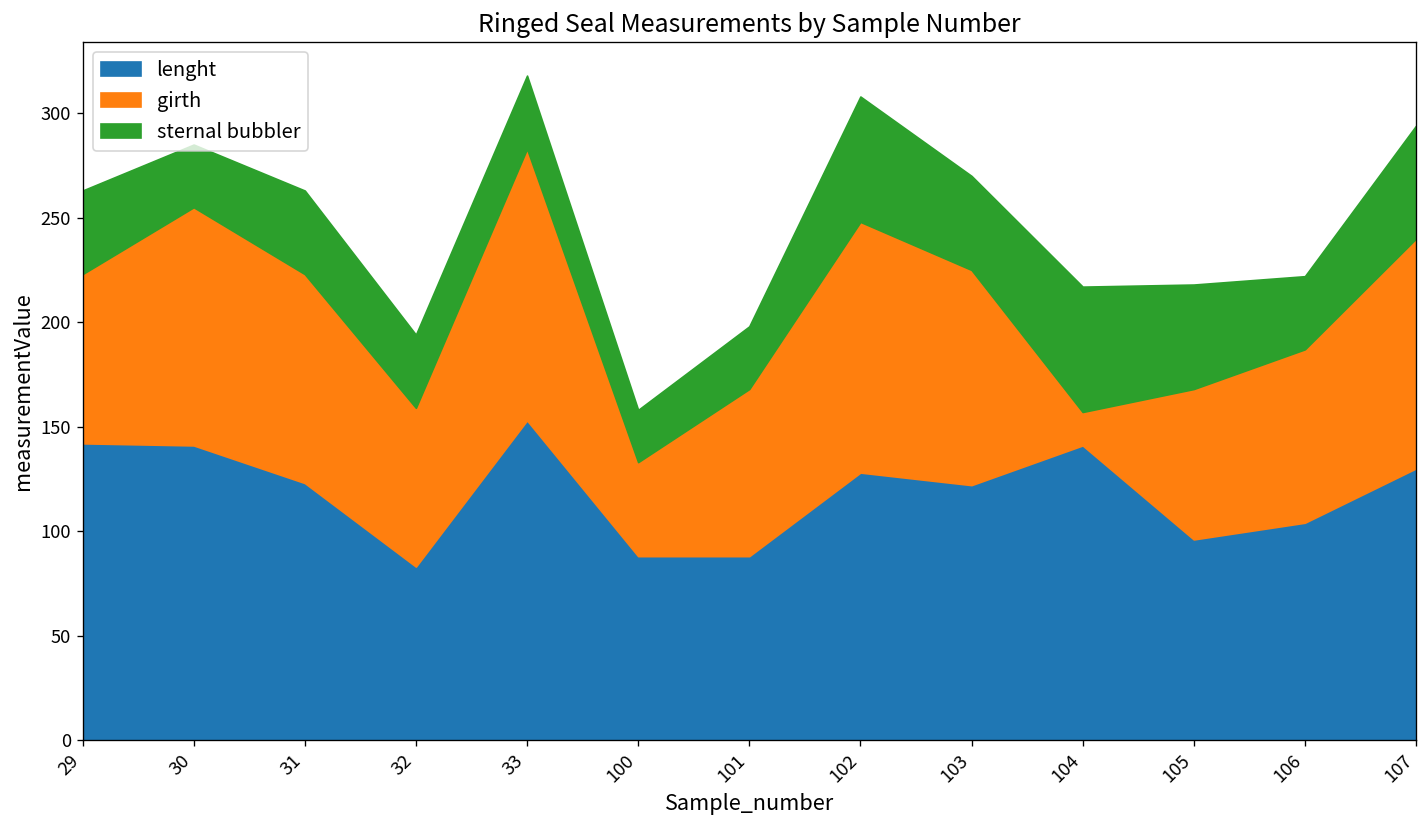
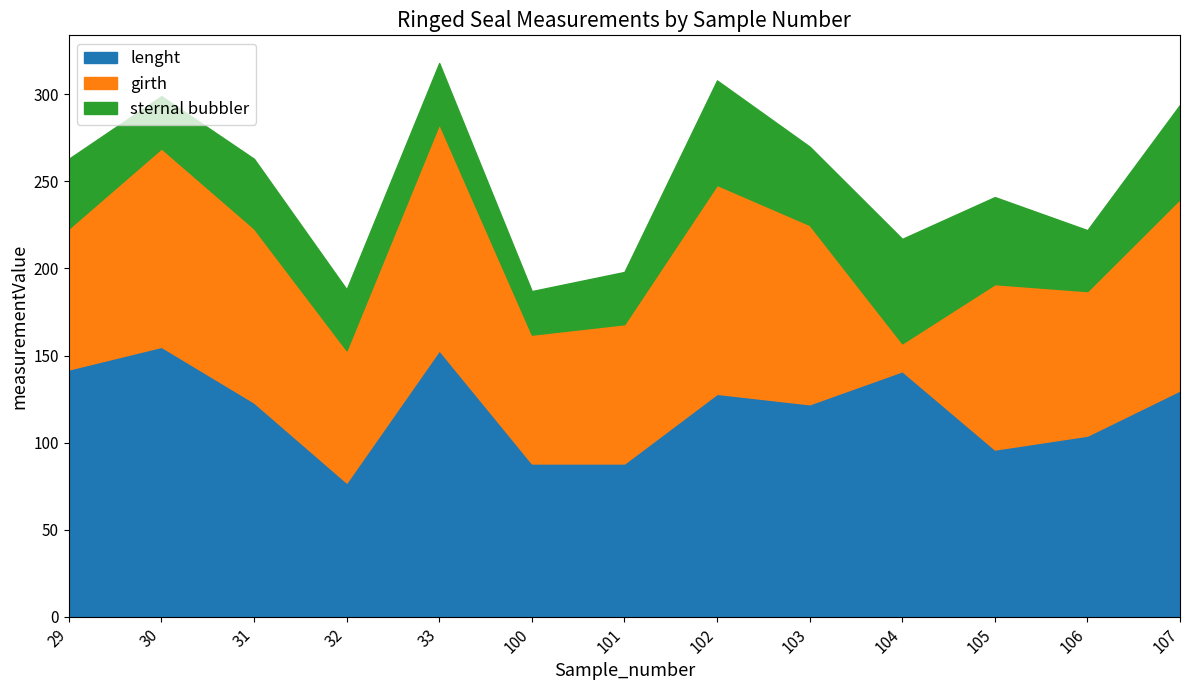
  {
    "lenght": {
-     "30": 141,
-     "32": 83
+     "30": 155,
+     "32": 77
    },
    "girth": {
-     "100": 45,
-     "105": 72
+     "100": 74,
+     "105": 95
    },
    "sternal bubbler": {
      "29": 40,
      "31": 40,
      "32": 35,
      "33": 35,
      "100": 25,
      "101": 30,
      "102": 60,
      "103": 45,
      "104": 60,
      "105": 50,
      "106": 35,
      "107": 54
    }
  }
